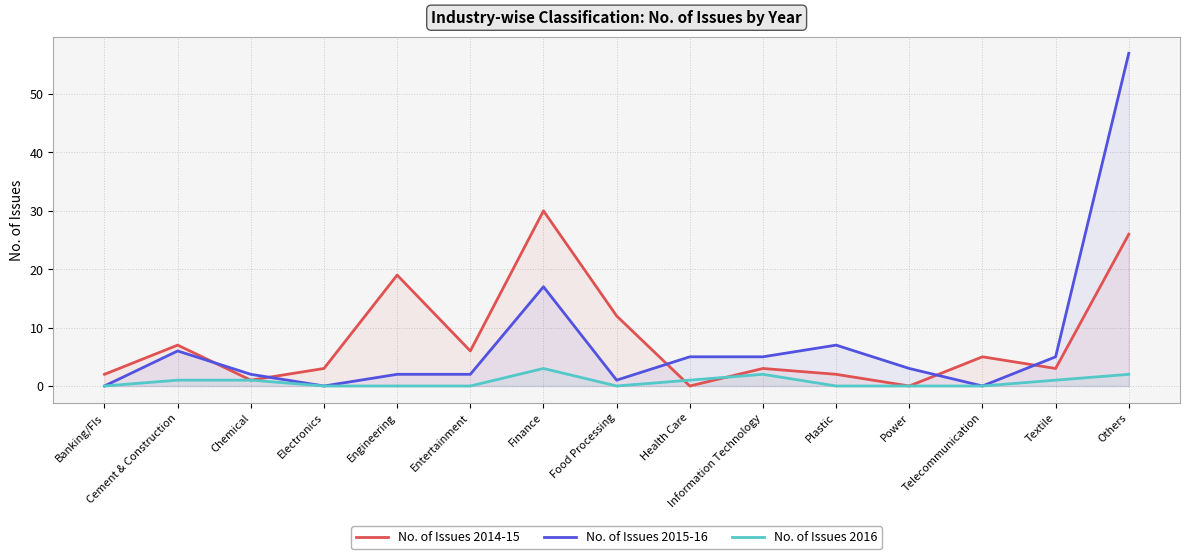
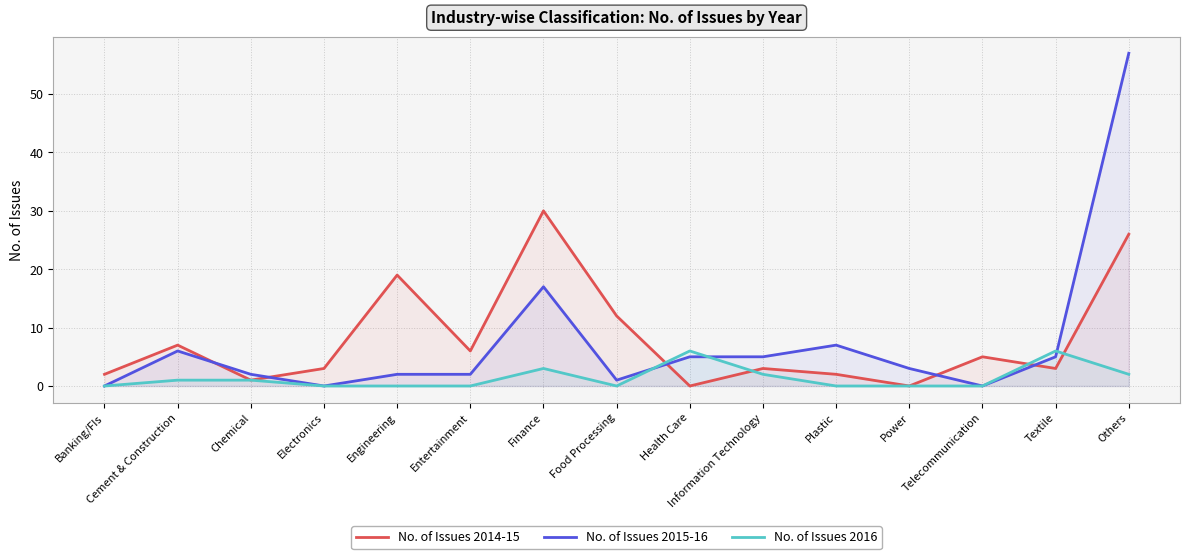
  {
    "No. of Issues 2014-15": {
      "Banking/FIs": 2,
      "Cement & Construction": 7,
      "Electronics": 3,
      "Engineering": 19,
      "Entertainment": 6,
      "Finance": 30,
      "Food Processing": 12,
      "Health Care": 0,
      "Information Technology": 3,
      "Plastic": 2,
      "Telecommunication": 5,
      "Textile": 3,
      "Others": 26
    },
    "No. of Issues 2015-16": {
      "Cement & Construction": 6,
      "Chemical": 2,
      "Engineering": 2,
      "Entertainment": 2,
      "Finance": 17,
      "Food Processing": 1,
      "Health Care": 5,
      "Information Technology": 5,
      "Plastic": 7,
      "Power": 3,
      "Textile": 5,
      "Others": 57
    },
    "No. of Issues 2016": {
      "Cement & Construction": 1,
      "Engineering": 0,
      "Entertainment": 0,
      "Finance": 3,
      "Food Processing": 0,
-     "Health Care": 1,
+     "Health Care": 6,
      "Information Technology": 2,
      "Plastic": 0,
-     "Textile": 1,
+     "Textile": 6,
      "Others": 2
    }
  }
